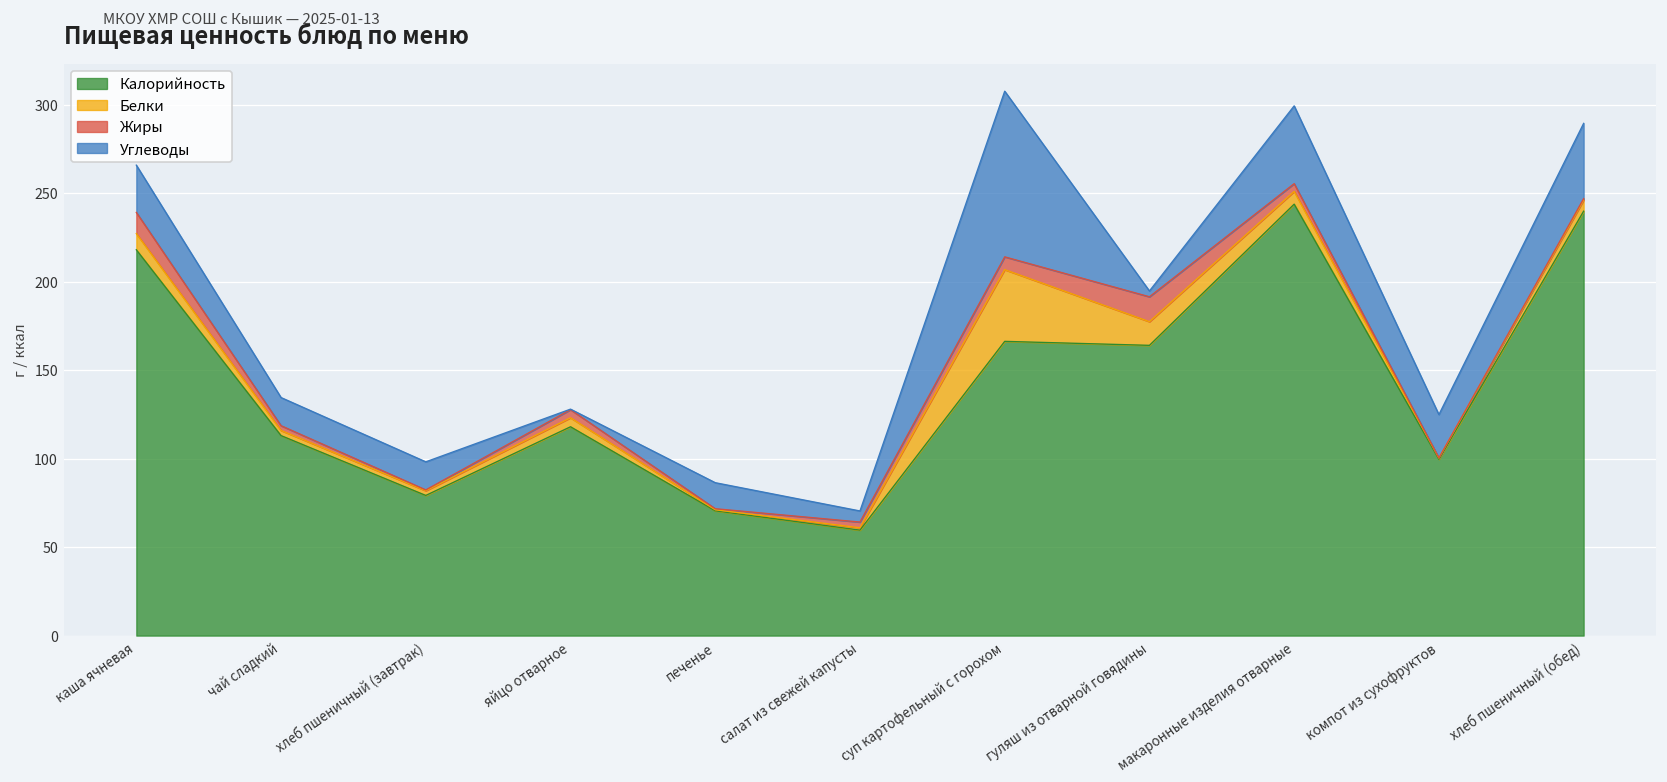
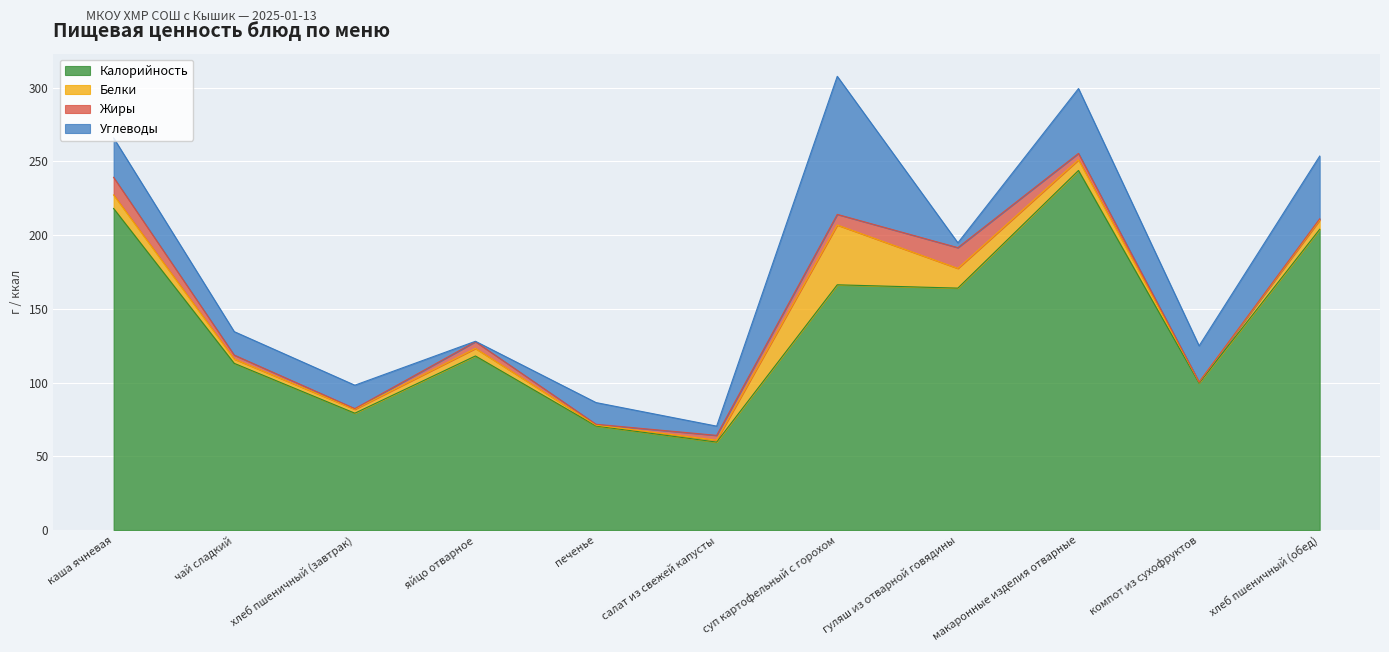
  {
    "Калорийность": {
      "каша ячневая": 218,
      "чай сладкий": 113,
      "хлеб пшеничный (завтрак)": 79,
      "яйцо отварное": 118,
      "суп картофельный с горохом": 166,
      "гуляш из отварной говядины": 164,
      "макаронные изделия отварные": 244,
-     "хлеб пшеничный (обед)": 240
+     "хлеб пшеничный (обед)": 204
    },
    "Белки": {
      "каша ячневая": 9,
      "чай сладкий": 3,
      "яйцо отварное": 5,
      "суп картофельный с горохом": 41,
      "гуляш из отварной говядины": 13,
      "макаронные изделия отварные": 7
    },
    "Жиры": {
      "каша ячневая": 12,
      "чай сладкий": 3,
      "салат из свежей капусты": 3,
      "суп картофельный с горохом": 7,
      "гуляш из отварной говядины": 14,
      "макаронные изделия отварные": 4
    },
    "Углеводы": {
      "чай сладкий": 16,
      "хлеб пшеничный (завтрак)": 16,
      "печенье": 15,
      "салат из свежей капусты": 6,
      "суп картофельный с горохом": 94,
      "гуляш из отварной говядины": 3,
      "макаронные изделия отварные": 44,
      "компот из сухофруктов": 25,
      "хлеб пшеничный (обед)": 43
    }
  }
